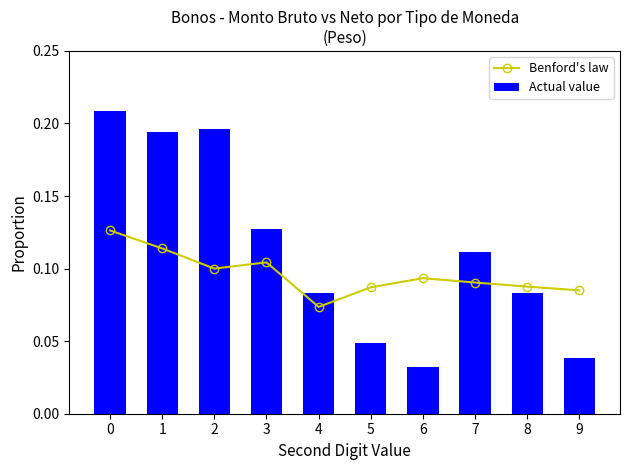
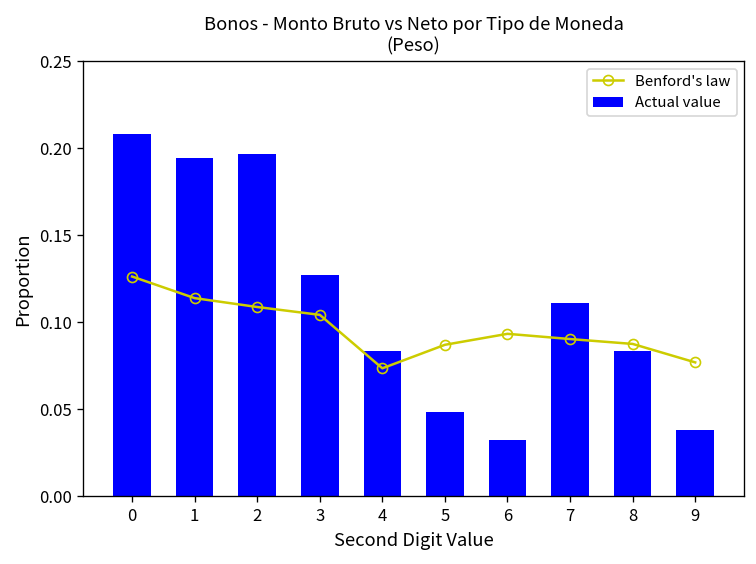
  {
    "Benford's law": {
      "0": 0.126,
      "1": 0.114,
-     "2": 0.100,
+     "2": 0.109,
      "3": 0.104,
      "4": 0.074,
      "5": 0.087,
      "6": 0.093,
      "7": 0.090,
      "8": 0.088,
-     "9": 0.085
+     "9": 0.077
    },
    "Actual value": {
      "0": 0.208,
      "1": 0.194,
      "2": 0.196,
      "3": 0.127,
      "4": 0.083,
      "5": 0.049,
      "6": 0.032,
      "7": 0.111,
      "8": 0.083,
      "9": 0.038
    }
  }
